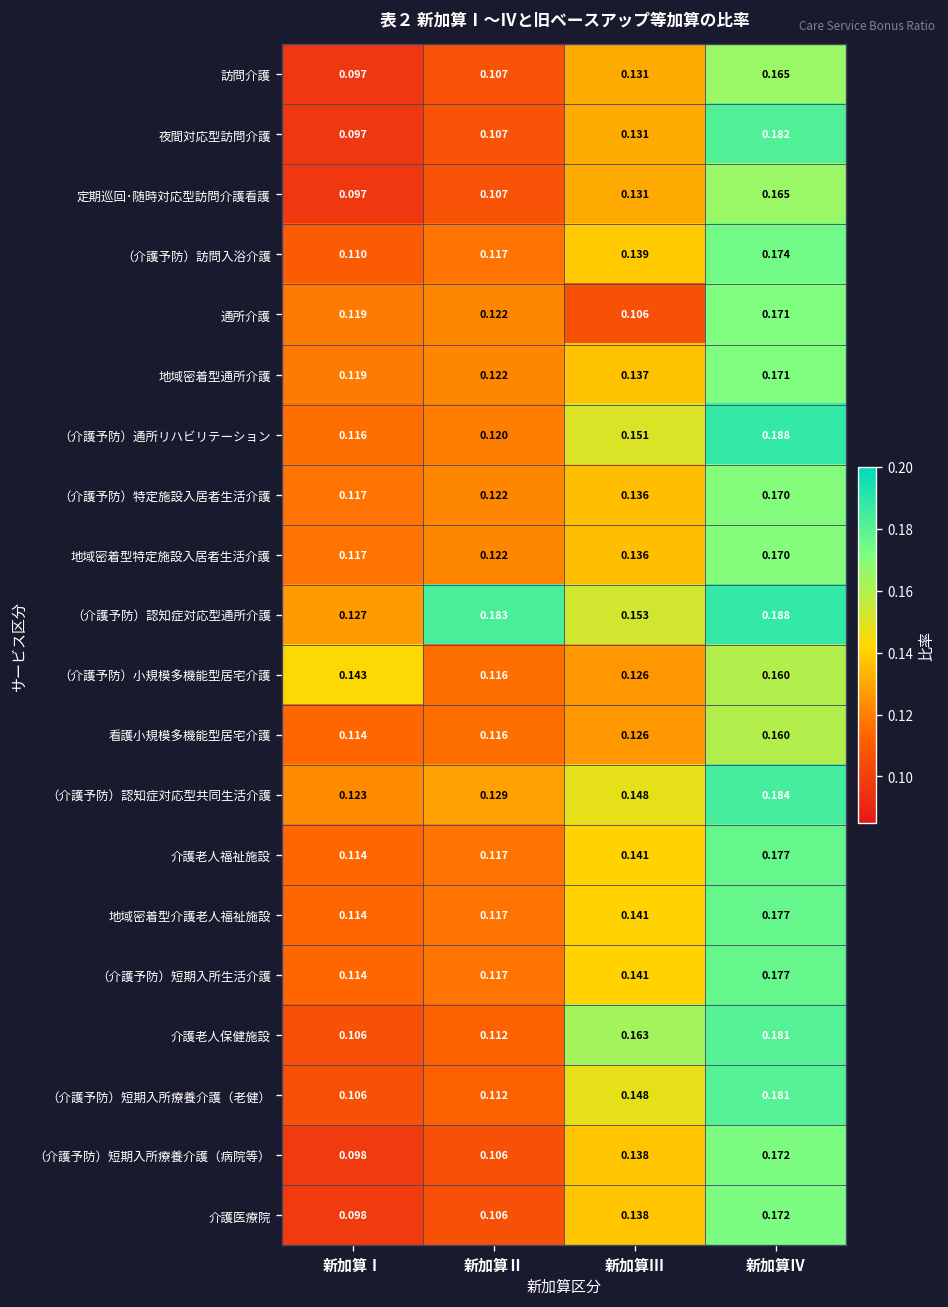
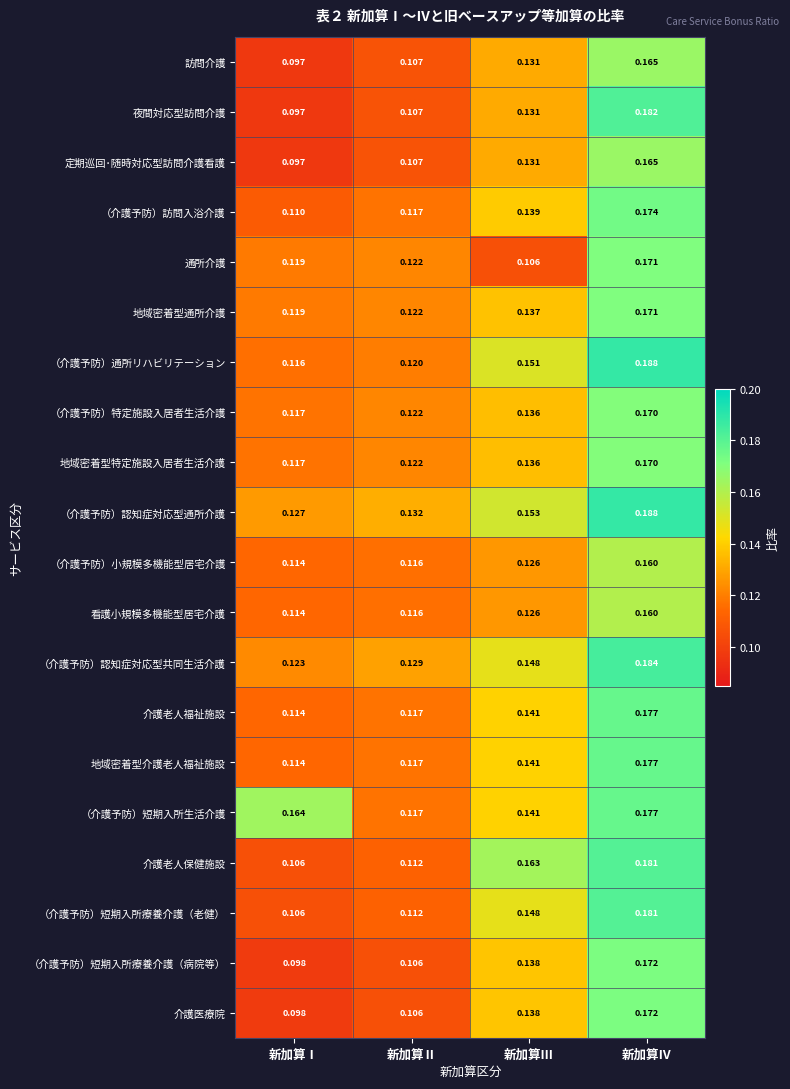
  {
    "訪問介護": {
      "新加算Ⅰ": 0.097,
      "新加算Ⅱ": 0.107,
      "新加算Ⅲ": 0.131,
      "新加算Ⅳ": 0.165
    },
    "夜間対応型訪問介護": {
      "新加算Ⅰ": 0.097,
      "新加算Ⅱ": 0.107,
      "新加算Ⅲ": 0.131,
      "新加算Ⅳ": 0.182
    },
    "定期巡回･随時対応型訪問介護看護": {
      "新加算Ⅰ": 0.097,
      "新加算Ⅱ": 0.107,
      "新加算Ⅲ": 0.131,
      "新加算Ⅳ": 0.165
    },
    "（介護予防）訪問入浴介護": {
      "新加算Ⅰ": 0.110,
      "新加算Ⅱ": 0.117,
      "新加算Ⅲ": 0.139,
      "新加算Ⅳ": 0.174
    },
    "通所介護": {
      "新加算Ⅰ": 0.119,
      "新加算Ⅱ": 0.122,
      "新加算Ⅲ": 0.106,
      "新加算Ⅳ": 0.171
    },
    "地域密着型通所介護": {
      "新加算Ⅰ": 0.119,
      "新加算Ⅱ": 0.122,
      "新加算Ⅲ": 0.137,
      "新加算Ⅳ": 0.171
    },
    "（介護予防）通所リハビリテーション": {
      "新加算Ⅰ": 0.116,
      "新加算Ⅱ": 0.120,
      "新加算Ⅲ": 0.151,
      "新加算Ⅳ": 0.188
    },
    "（介護予防）特定施設入居者生活介護": {
      "新加算Ⅰ": 0.117,
      "新加算Ⅱ": 0.122,
      "新加算Ⅲ": 0.136,
      "新加算Ⅳ": 0.170
    },
    "地域密着型特定施設入居者生活介護": {
      "新加算Ⅰ": 0.117,
      "新加算Ⅱ": 0.122,
      "新加算Ⅲ": 0.136,
      "新加算Ⅳ": 0.170
    },
    "（介護予防）認知症対応型通所介護": {
      "新加算Ⅰ": 0.127,
-     "新加算Ⅱ": 0.183,
+     "新加算Ⅱ": 0.132,
      "新加算Ⅲ": 0.153,
      "新加算Ⅳ": 0.188
    },
    "（介護予防）小規模多機能型居宅介護": {
-     "新加算Ⅰ": 0.143,
+     "新加算Ⅰ": 0.114,
      "新加算Ⅱ": 0.116,
      "新加算Ⅲ": 0.126,
      "新加算Ⅳ": 0.160
    },
    "看護小規模多機能型居宅介護": {
      "新加算Ⅰ": 0.114,
      "新加算Ⅱ": 0.116,
      "新加算Ⅲ": 0.126,
      "新加算Ⅳ": 0.160
    },
    "（介護予防）認知症対応型共同生活介護": {
      "新加算Ⅰ": 0.123,
      "新加算Ⅱ": 0.129,
      "新加算Ⅲ": 0.148,
      "新加算Ⅳ": 0.184
    },
    "介護老人福祉施設": {
      "新加算Ⅰ": 0.114,
      "新加算Ⅱ": 0.117,
      "新加算Ⅲ": 0.141,
      "新加算Ⅳ": 0.177
    },
    "地域密着型介護老人福祉施設": {
      "新加算Ⅰ": 0.114,
      "新加算Ⅱ": 0.117,
      "新加算Ⅲ": 0.141,
      "新加算Ⅳ": 0.177
    },
    "（介護予防）短期入所生活介護": {
-     "新加算Ⅰ": 0.114,
+     "新加算Ⅰ": 0.164,
      "新加算Ⅱ": 0.117,
      "新加算Ⅲ": 0.141,
      "新加算Ⅳ": 0.177
    },
    "介護老人保健施設": {
      "新加算Ⅰ": 0.106,
      "新加算Ⅱ": 0.112,
      "新加算Ⅲ": 0.163,
      "新加算Ⅳ": 0.181
    },
    "（介護予防）短期入所療養介護（老健）": {
      "新加算Ⅰ": 0.106,
      "新加算Ⅱ": 0.112,
      "新加算Ⅲ": 0.148,
      "新加算Ⅳ": 0.181
    },
    "（介護予防）短期入所療養介護（病院等）": {
      "新加算Ⅰ": 0.098,
      "新加算Ⅱ": 0.106,
      "新加算Ⅲ": 0.138,
      "新加算Ⅳ": 0.172
    },
    "介護医療院": {
      "新加算Ⅰ": 0.098,
      "新加算Ⅱ": 0.106,
      "新加算Ⅲ": 0.138,
      "新加算Ⅳ": 0.172
    }
  }
